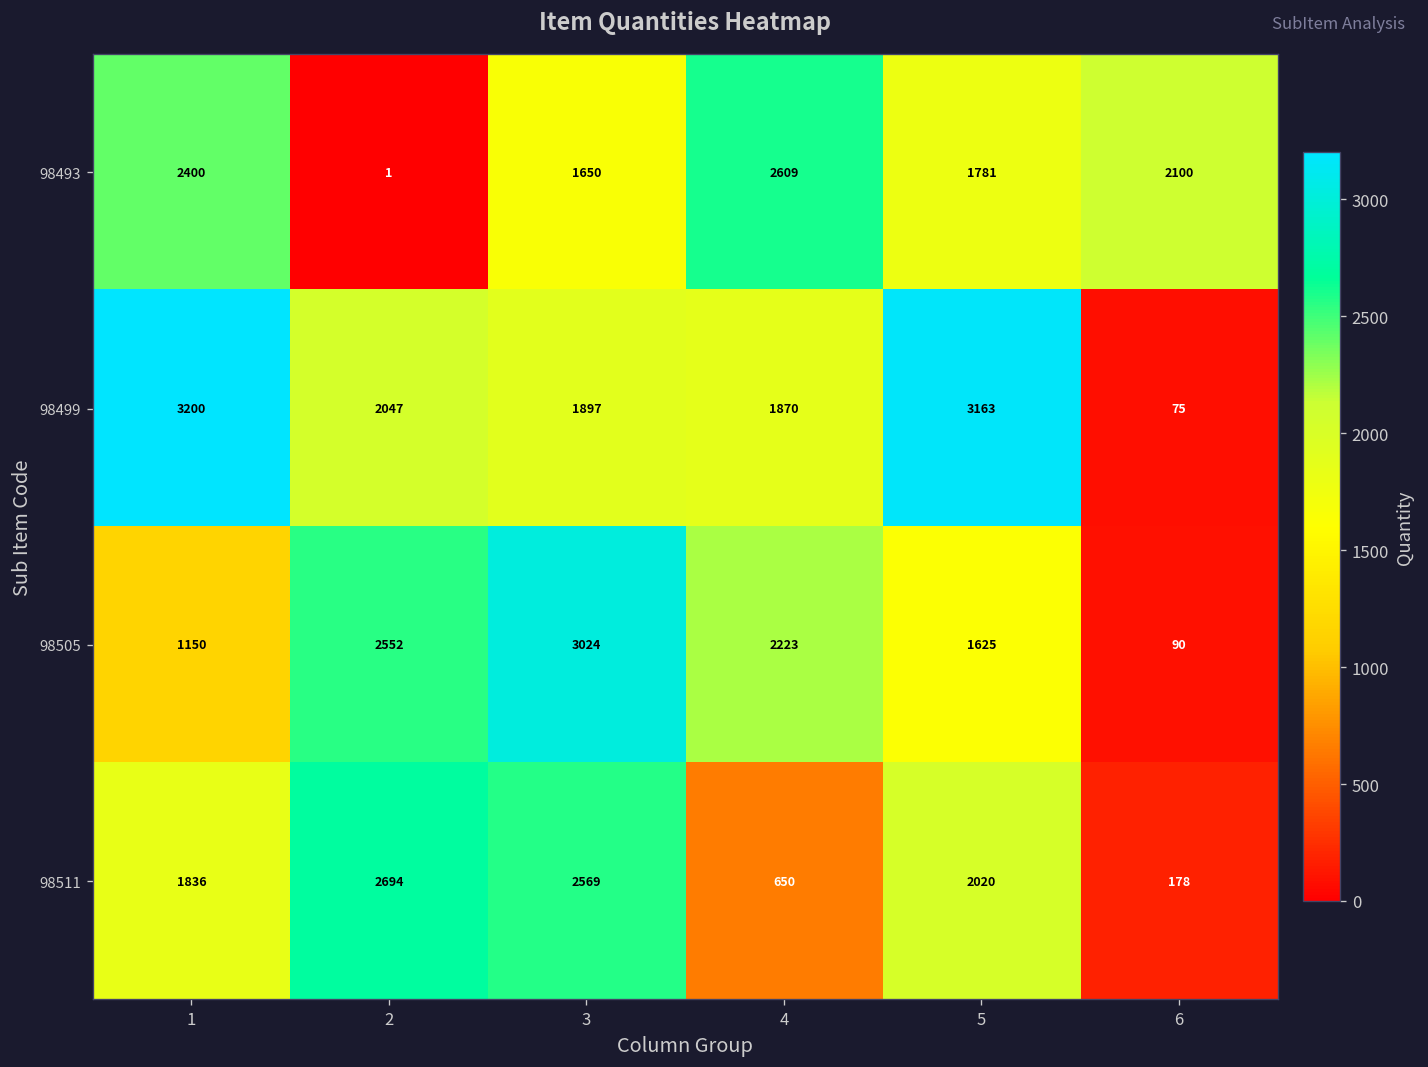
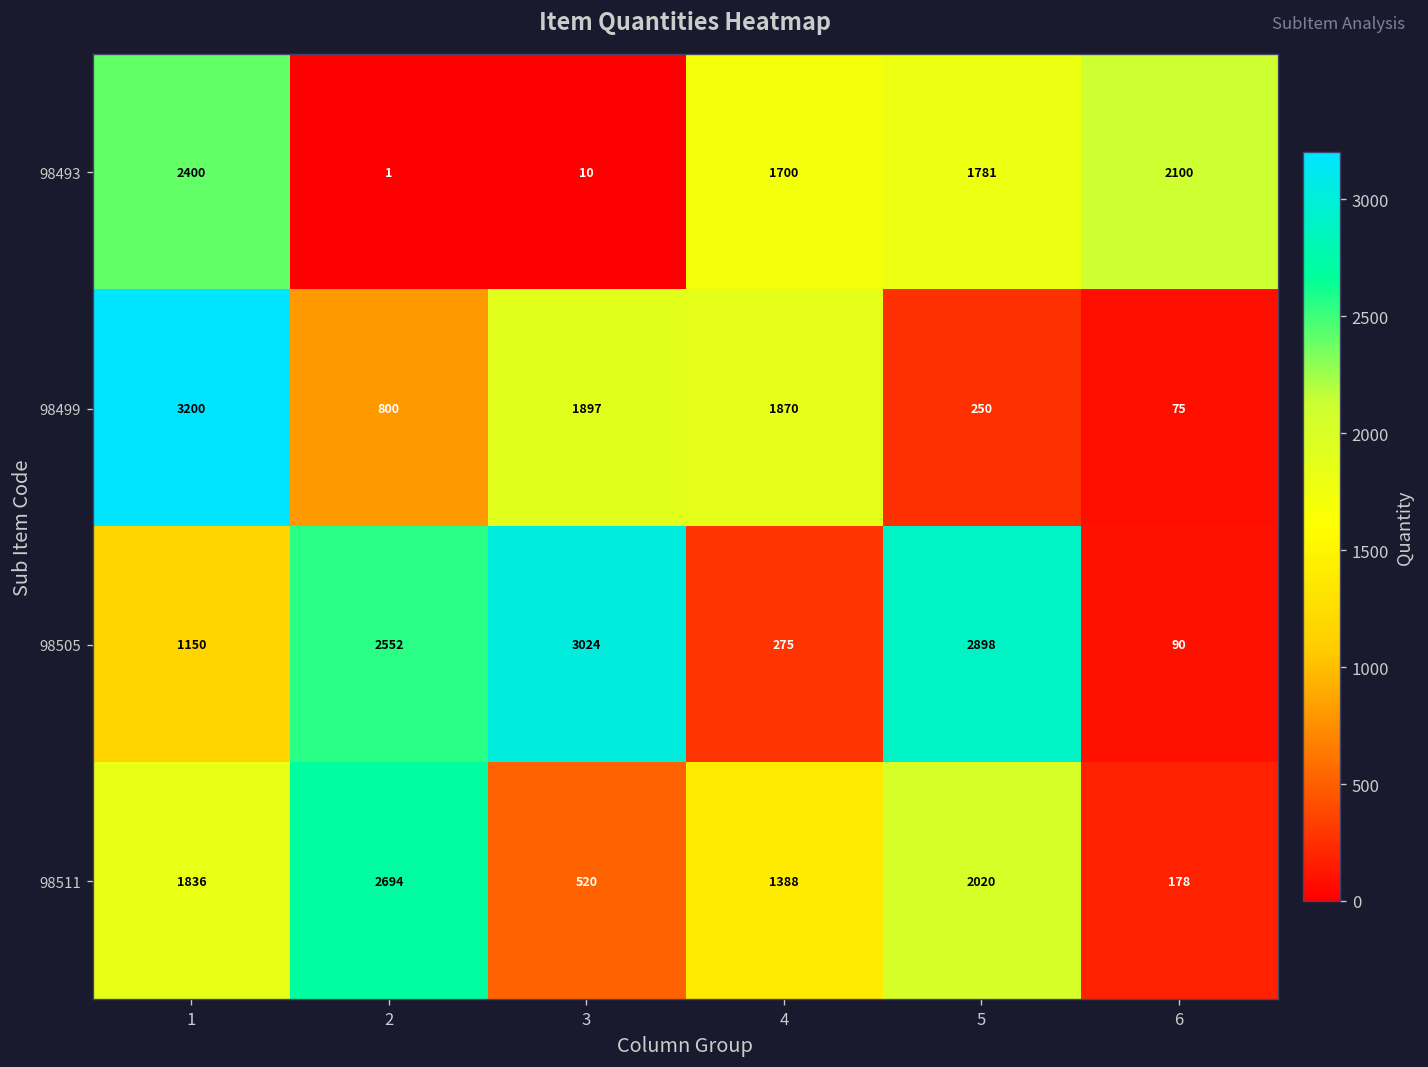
  {
    "98493": {
      "1": 2400,
      "2": 1,
-     "3": 1650,
-     "4": 2609,
+     "3": 10,
+     "4": 1700,
      "5": 1781,
      "6": 2100
    },
    "98499": {
      "1": 3200,
-     "2": 2047,
+     "2": 800,
      "3": 1897,
      "4": 1870,
-     "5": 3163,
+     "5": 250,
      "6": 75
    },
    "98505": {
      "1": 1150,
      "2": 2552,
      "3": 3024,
-     "4": 2223,
-     "5": 1625,
+     "4": 275,
+     "5": 2898,
      "6": 90
    },
    "98511": {
      "1": 1836,
      "2": 2694,
-     "3": 2569,
-     "4": 650,
+     "3": 520,
+     "4": 1388,
      "5": 2020,
      "6": 178
    }
  }
